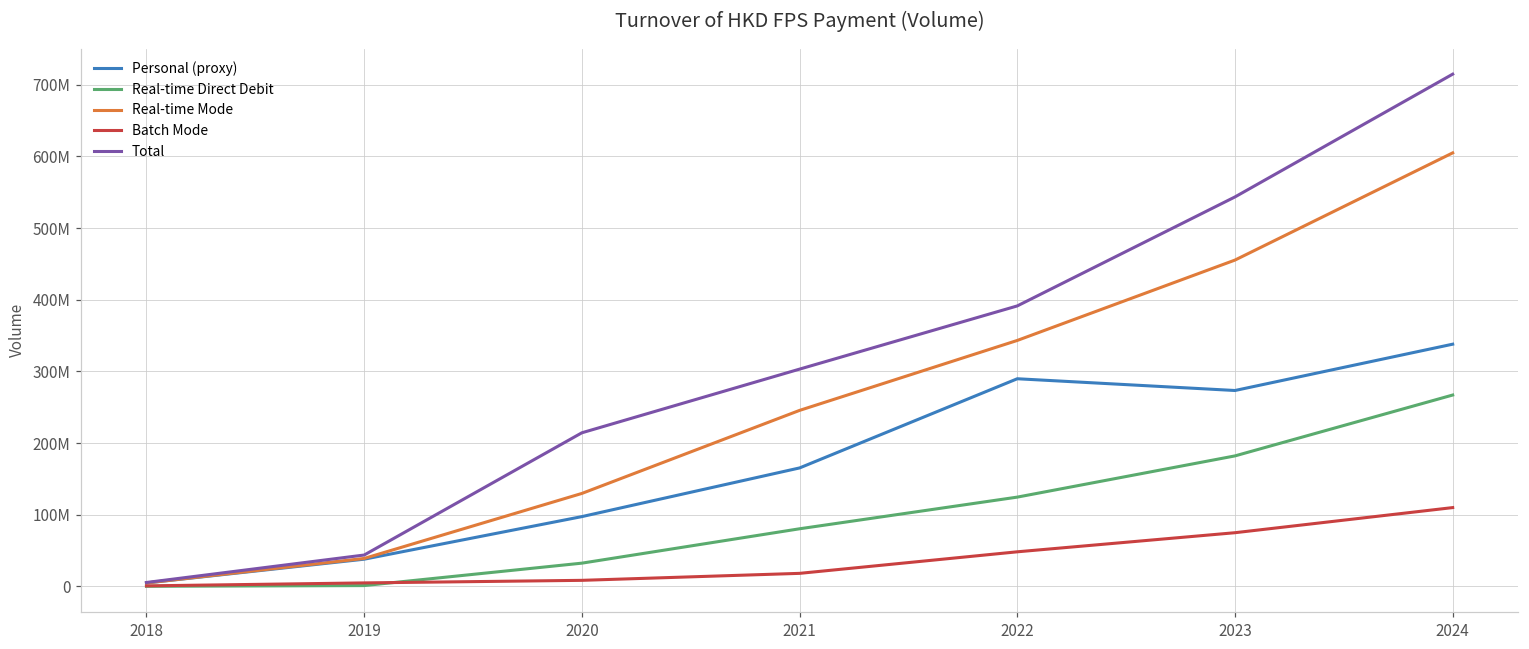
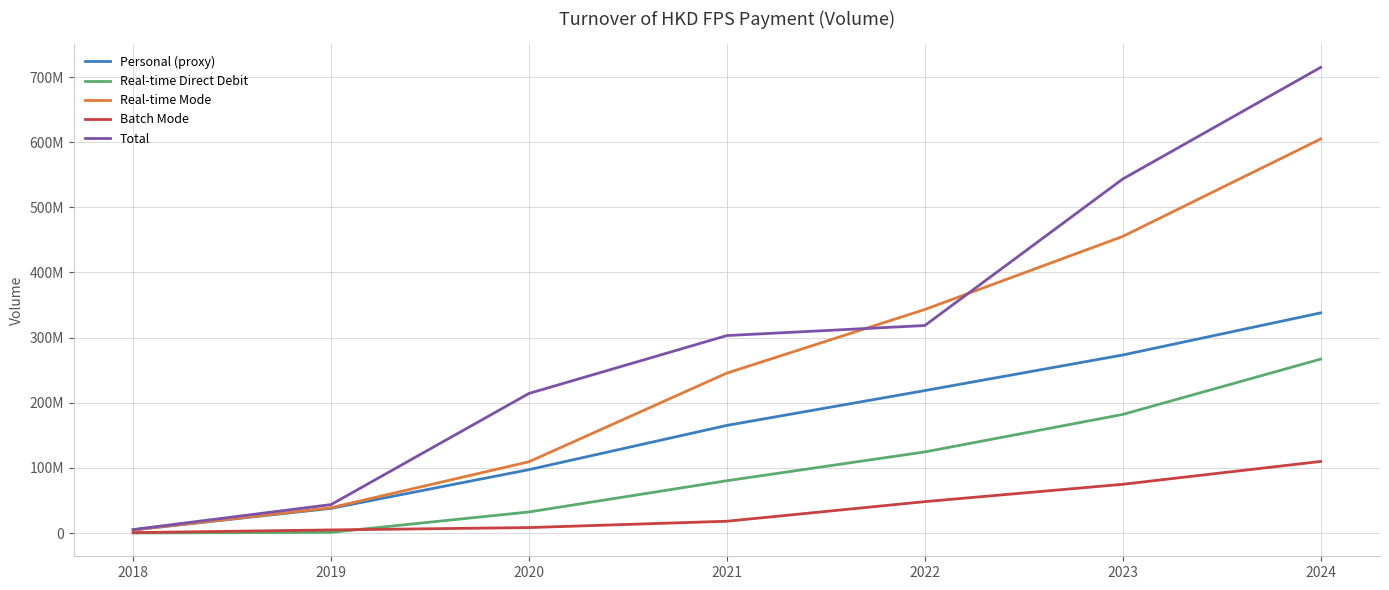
  {
    "Personal (proxy)": {
      "2020": 100000000,
      "2021": 170000000,
-     "2022": 290000000,
+     "2022": 220000000,
      "2023": 270000000,
      "2024": 340000000
    },
    "Real-time Direct Debit": {
      "2020": 30000000,
      "2021": 80000000,
      "2022": 120000000,
      "2023": 180000000,
      "2024": 270000000
    },
    "Real-time Mode": {
-     "2020": 130000000,
+     "2020": 110000000,
      "2021": 250000000,
      "2022": 340000000,
      "2023": 460000000,
      "2024": 600000000
    },
    "Batch Mode": {
      "2020": 10000000,
      "2021": 20000000,
      "2022": 50000000,
      "2023": 70000000,
      "2024": 110000000
    },
    "Total": {
      "2019": 40000000,
      "2020": 210000000,
      "2021": 300000000,
-     "2022": 390000000,
+     "2022": 320000000,
      "2023": 540000000,
      "2024": 710000000
    }
  }
